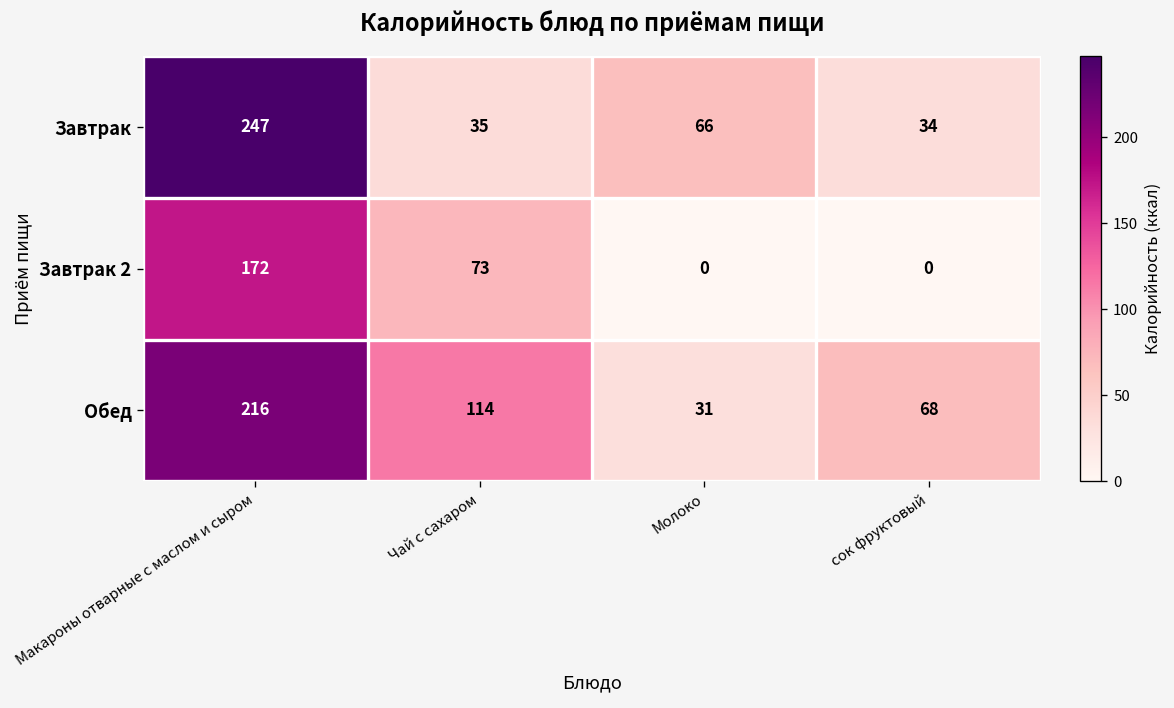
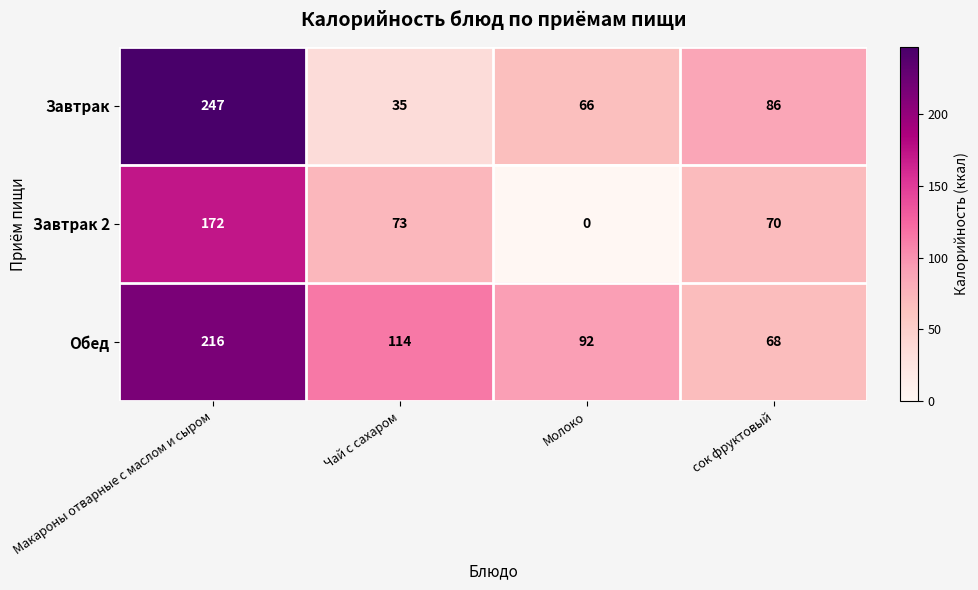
  {
    "Завтрак": {
      "Макароны отварные с маслом и сыром": 247,
      "Чай с сахаром": 35,
      "Молоко": 66,
-     "сок фруктовый": 34
+     "сок фруктовый": 86
    },
    "Завтрак 2": {
      "Макароны отварные с маслом и сыром": 172,
      "Чай с сахаром": 73,
      "Молоко": 0,
-     "сок фруктовый": 0
+     "сок фруктовый": 70
    },
    "Обед": {
      "Макароны отварные с маслом и сыром": 216,
      "Чай с сахаром": 114,
-     "Молоко": 31,
+     "Молоко": 92,
      "сок фруктовый": 68
    }
  }
